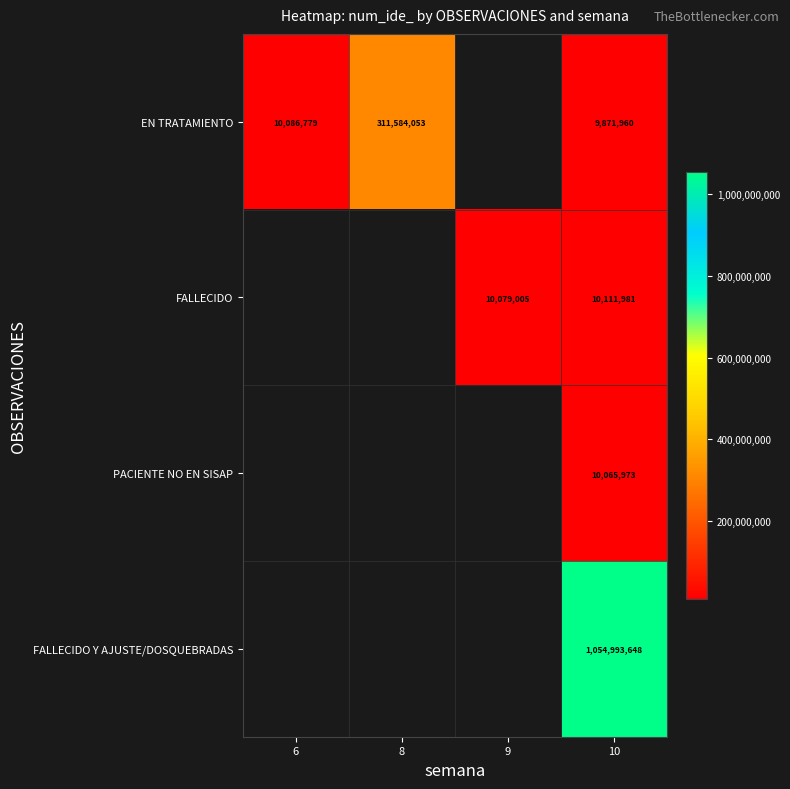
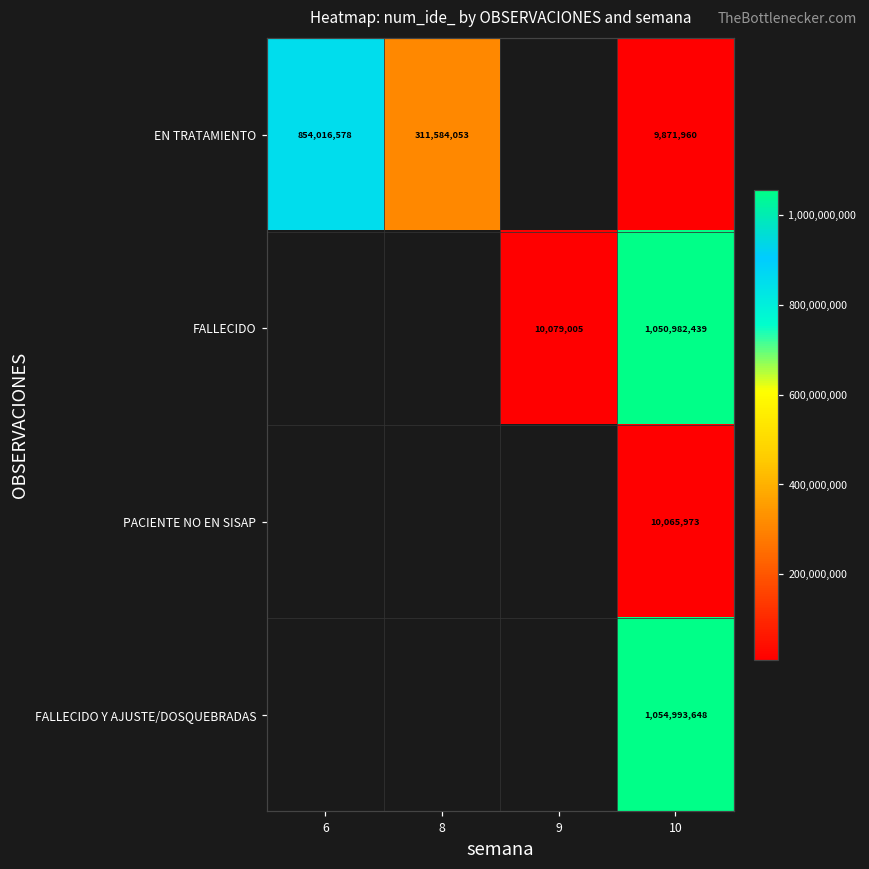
  {
    "EN TRATAMIENTO": {
-     "6": "10,086,779",
+     "6": "854,016,578",
      "8": "311,584,053",
      "10": "9,871,960"
    },
    "FALLECIDO": {
      "9": "10,079,005",
-     "10": "10,111,981"
+     "10": "1,050,982,439"
    },
    "PACIENTE NO EN SISAP": {
      "10": "10,065,973"
    },
    "FALLECIDO Y AJUSTE/DOSQUEBRADAS": {
      "10": "1,054,993,648"
    }
  }
